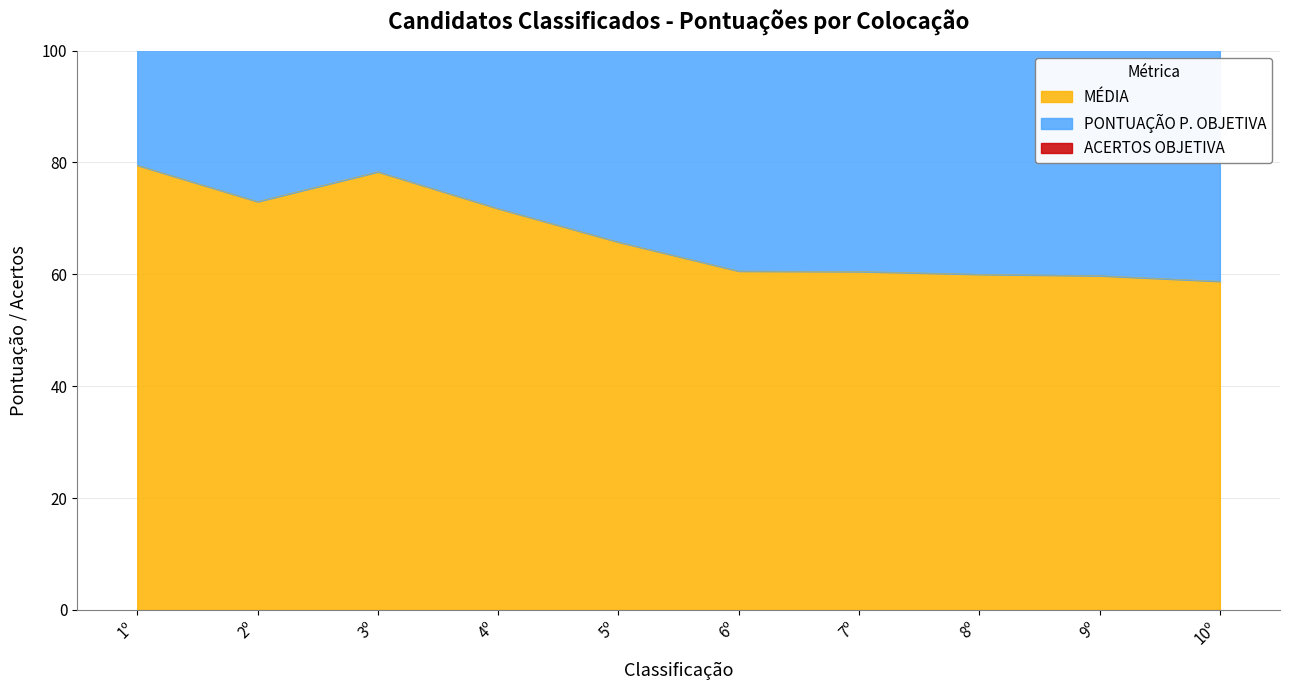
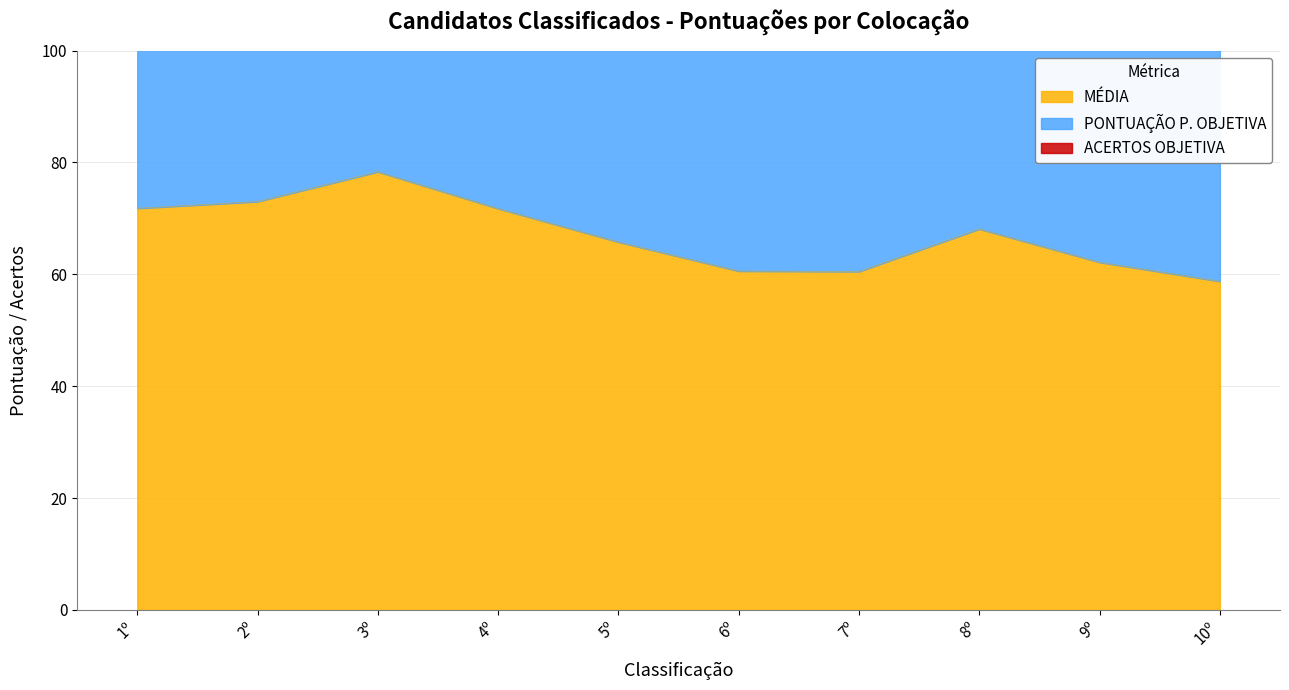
  {
    "MÉDIA": {
-     "1º": 80,
+     "1º": 72,
      "2º": 73,
      "3º": 78,
      "4º": 72,
      "5º": 66,
      "6º": 61,
      "7º": 61,
-     "8º": 60,
-     "9º": 60,
+     "8º": 68,
+     "9º": 62,
      "10º": 59
    }
  }
